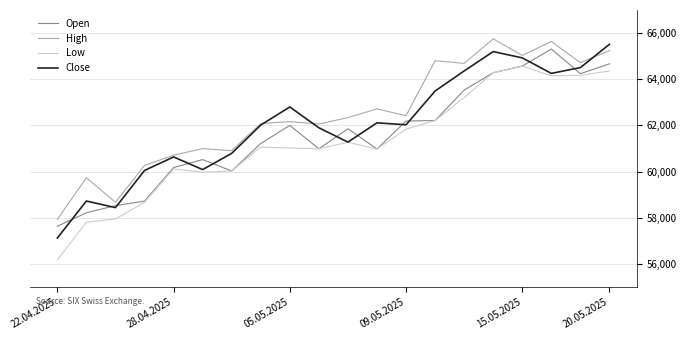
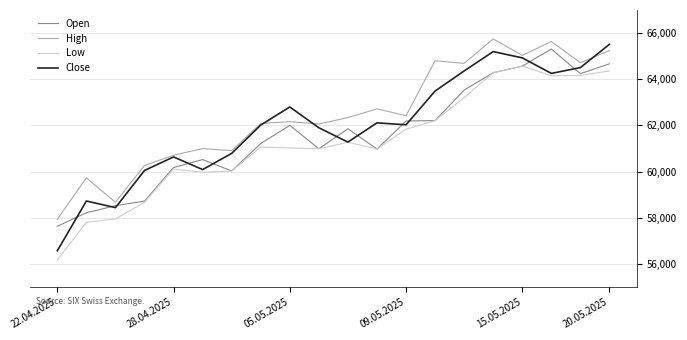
  {
    "Close": {
-     "22.04.2025": "57,100",
+     "22.04.2025": "56,600",
      "05.05.2025": "62,800",
      "09.05.2025": "62,000",
      "20.05.2025": "65,500"
    }
  }
